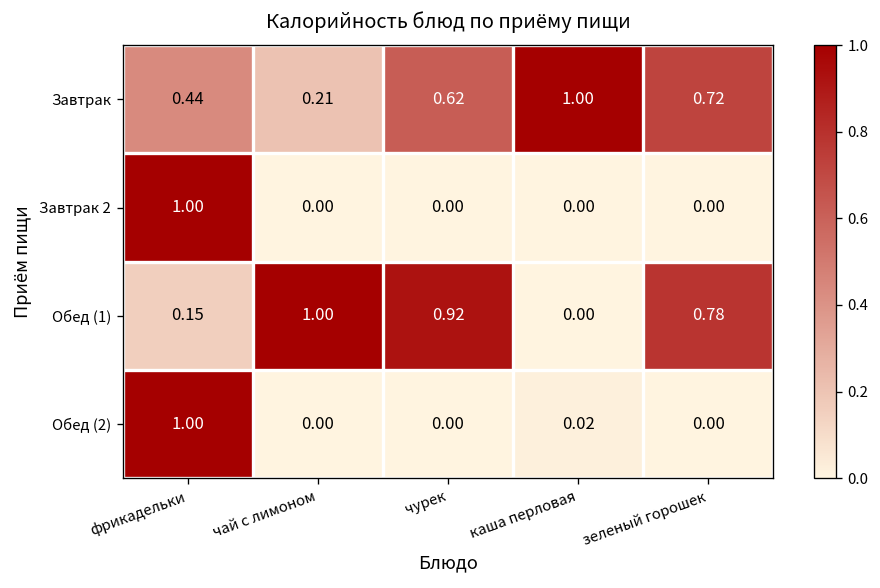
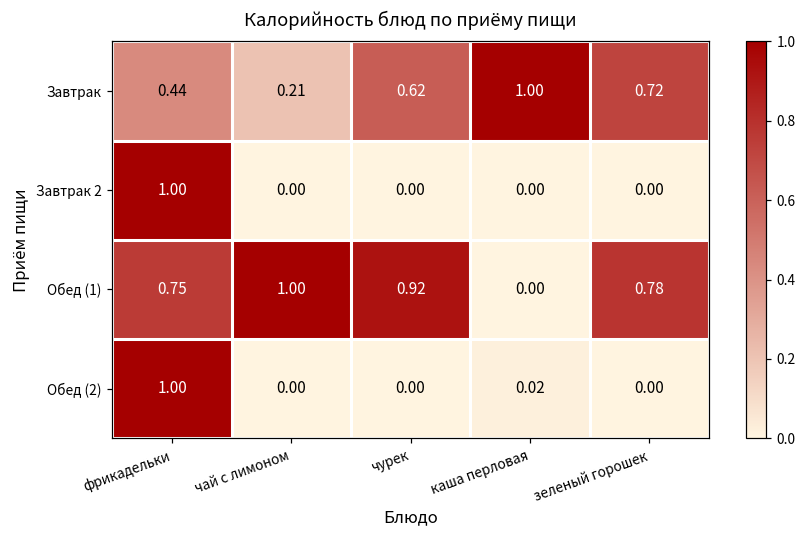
  {
    "Завтрак": {
      "фрикадельки": 0.44,
      "чай с лимоном": 0.21,
      "чурек": 0.62,
      "каша перловая": 1.00,
      "зеленый горошек": 0.72
    },
    "Завтрак 2": {
      "фрикадельки": 1.00,
      "чай с лимоном": 0.00,
      "чурек": 0.00,
      "каша перловая": 0.00,
      "зеленый горошек": 0.00
    },
    "Обед (1)": {
-     "фрикадельки": 0.15,
+     "фрикадельки": 0.75,
      "чай с лимоном": 1.00,
      "чурек": 0.92,
      "каша перловая": 0.00,
      "зеленый горошек": 0.78
    },
    "Обед (2)": {
      "фрикадельки": 1.00,
      "чай с лимоном": 0.00,
      "чурек": 0.00,
      "каша перловая": 0.02,
      "зеленый горошек": 0.00
    }
  }
